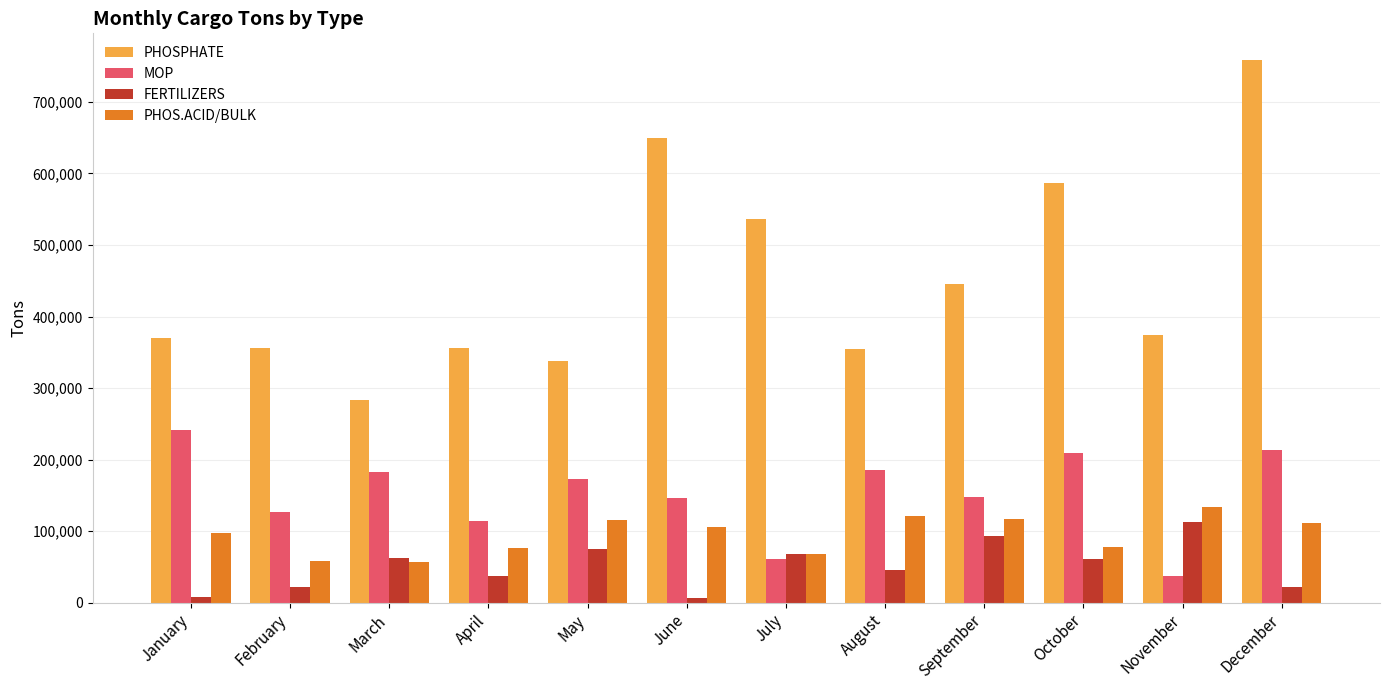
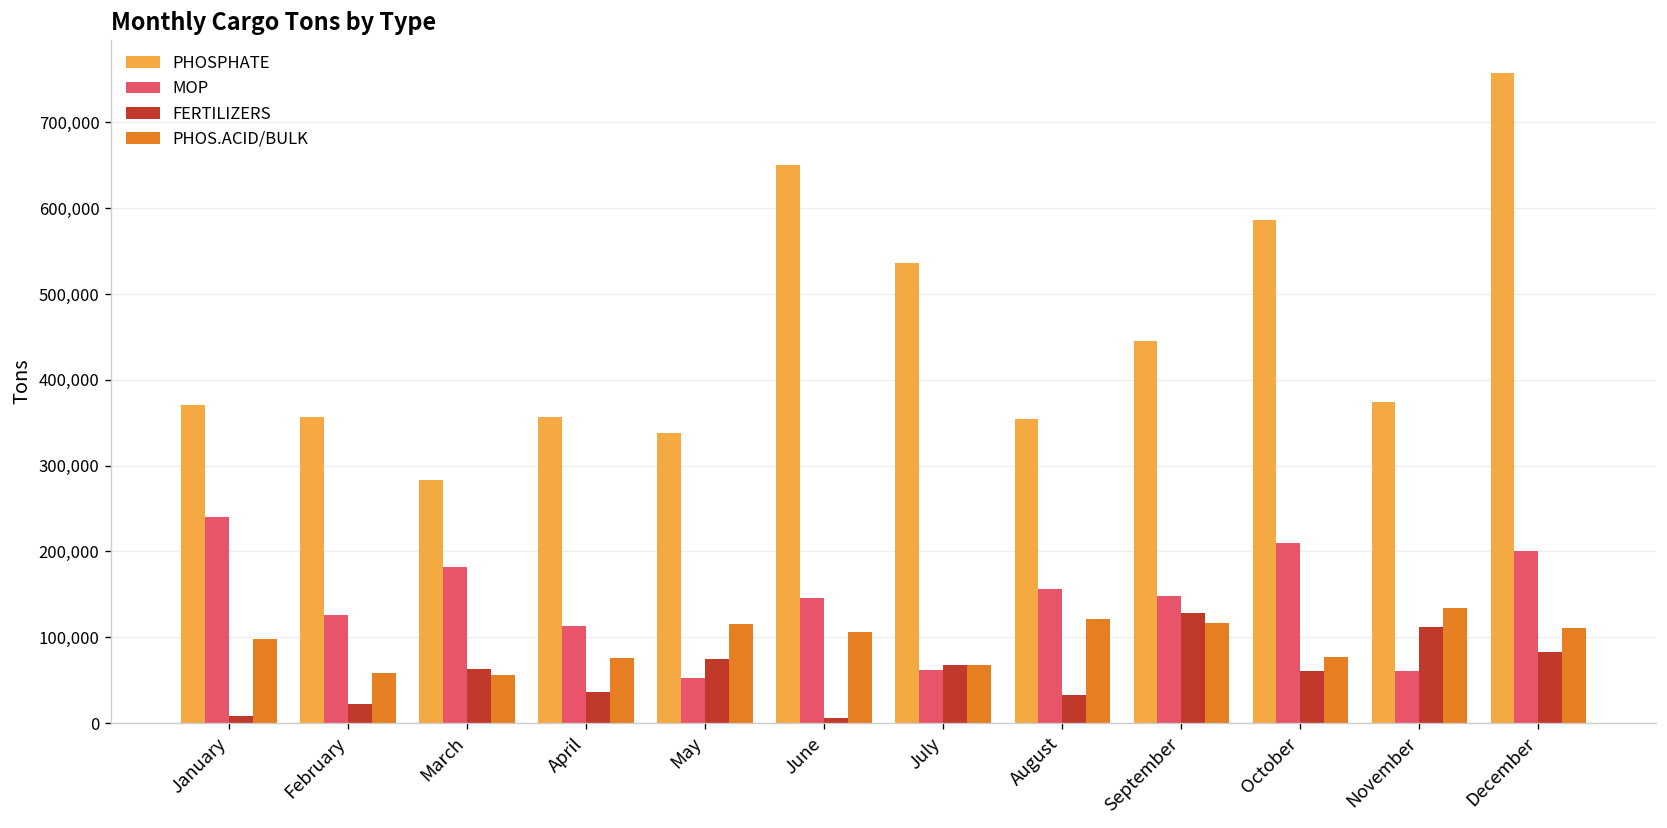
  {
    "MOP": {
      "January": "240,000",
      "February": "130,000",
      "March": "180,000",
      "April": "110,000",
-     "May": "170,000",
+     "May": "50,000",
      "June": "150,000",
      "July": "60,000",
-     "August": "180,000",
+     "August": "160,000",
      "September": "150,000",
      "October": "210,000",
-     "November": "40,000",
-     "December": "210,000"
+     "November": "60,000",
+     "December": "200,000"
    },
    "FERTILIZERS": {
      "January": "10,000",
      "February": "20,000",
      "March": "60,000",
      "April": "40,000",
      "May": "70,000",
      "June": "10,000",
      "July": "70,000",
-     "August": "50,000",
-     "September": "90,000",
+     "August": "30,000",
+     "September": "130,000",
      "October": "60,000",
      "November": "110,000",
-     "December": "20,000"
+     "December": "80,000"
    }
  }
